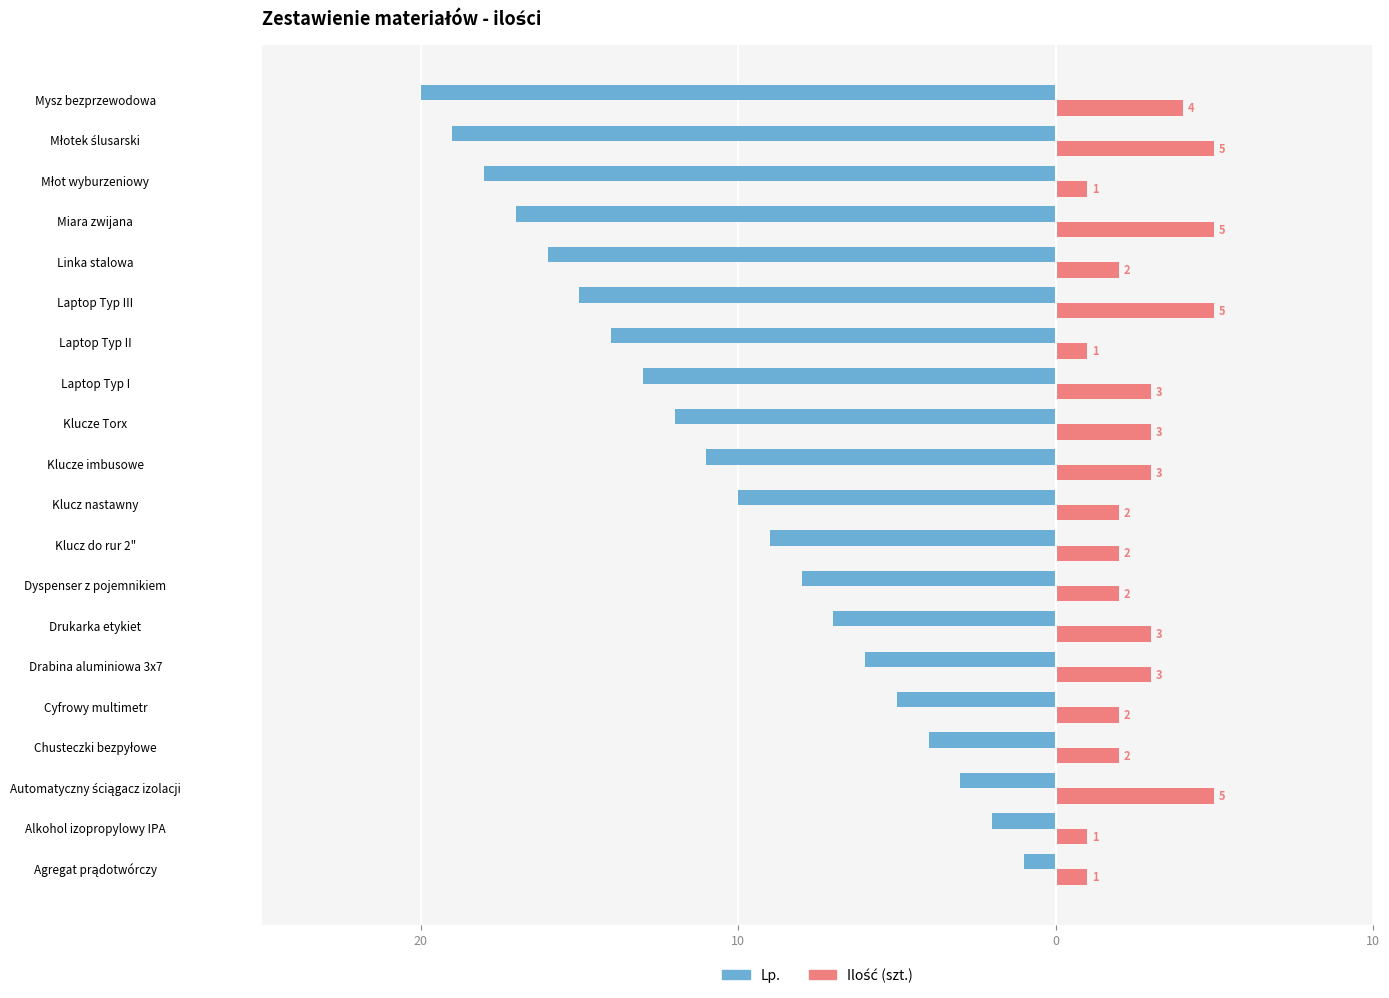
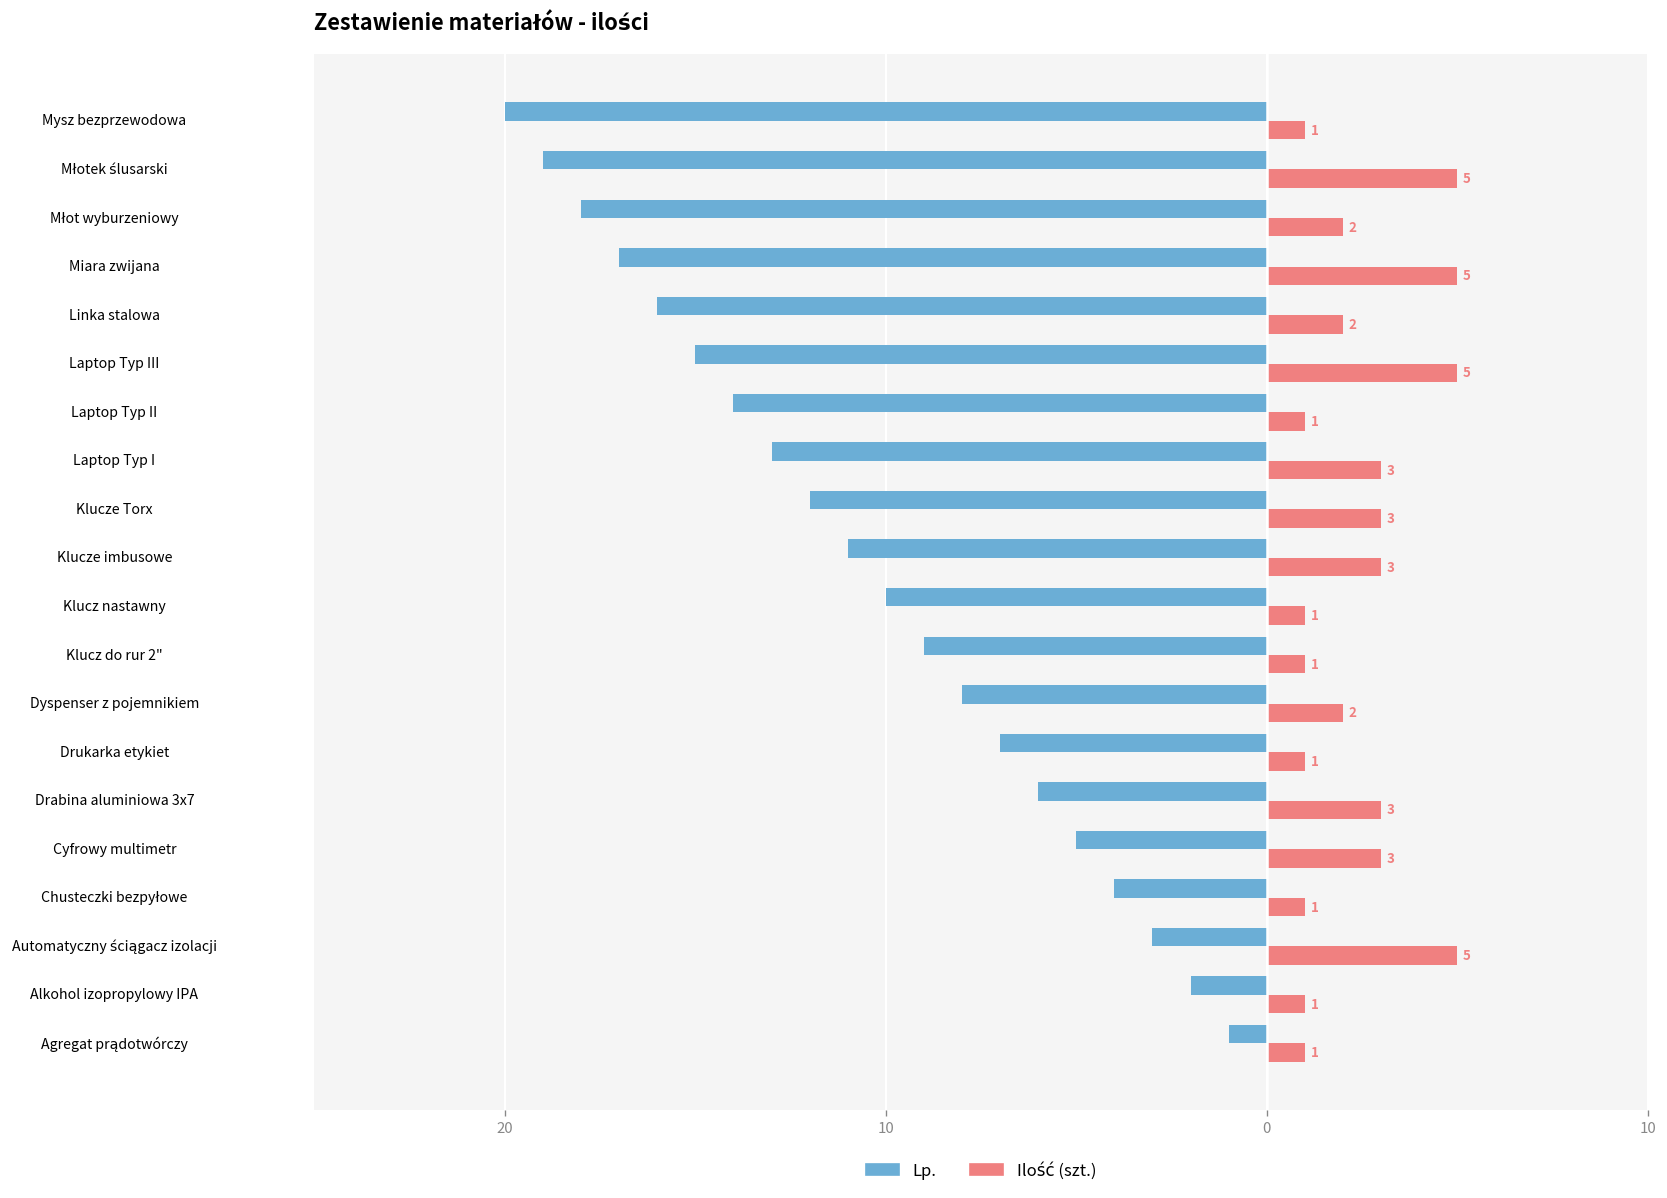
  {
    "Ilość (szt.)": {
-     "Mysz bezprzewodowa": 4,
+     "Mysz bezprzewodowa": 1,
      "Młotek ślusarski": 5,
-     "Młot wyburzeniowy": 1,
+     "Młot wyburzeniowy": 2,
      "Miara zwijana": 5,
      "Linka stalowa": 2,
      "Laptop Typ III": 5,
      "Laptop Typ II": 1,
      "Laptop Typ I": 3,
      "Klucze Torx": 3,
      "Klucze imbusowe": 3,
-     "Klucz nastawny": 2,
-     "Klucz do rur 2\"": 2,
+     "Klucz nastawny": 1,
+     "Klucz do rur 2\"": 1,
      "Dyspenser z pojemnikiem": 2,
-     "Drukarka etykiet": 3,
+     "Drukarka etykiet": 1,
      "Drabina aluminiowa 3x7": 3,
-     "Cyfrowy multimetr": 2,
-     "Chusteczki bezpyłowe": 2,
+     "Cyfrowy multimetr": 3,
+     "Chusteczki bezpyłowe": 1,
      "Automatyczny ściągacz izolacji": 5,
      "Alkohol izopropylowy IPA": 1,
      "Agregat prądotwórczy": 1
    }
  }
